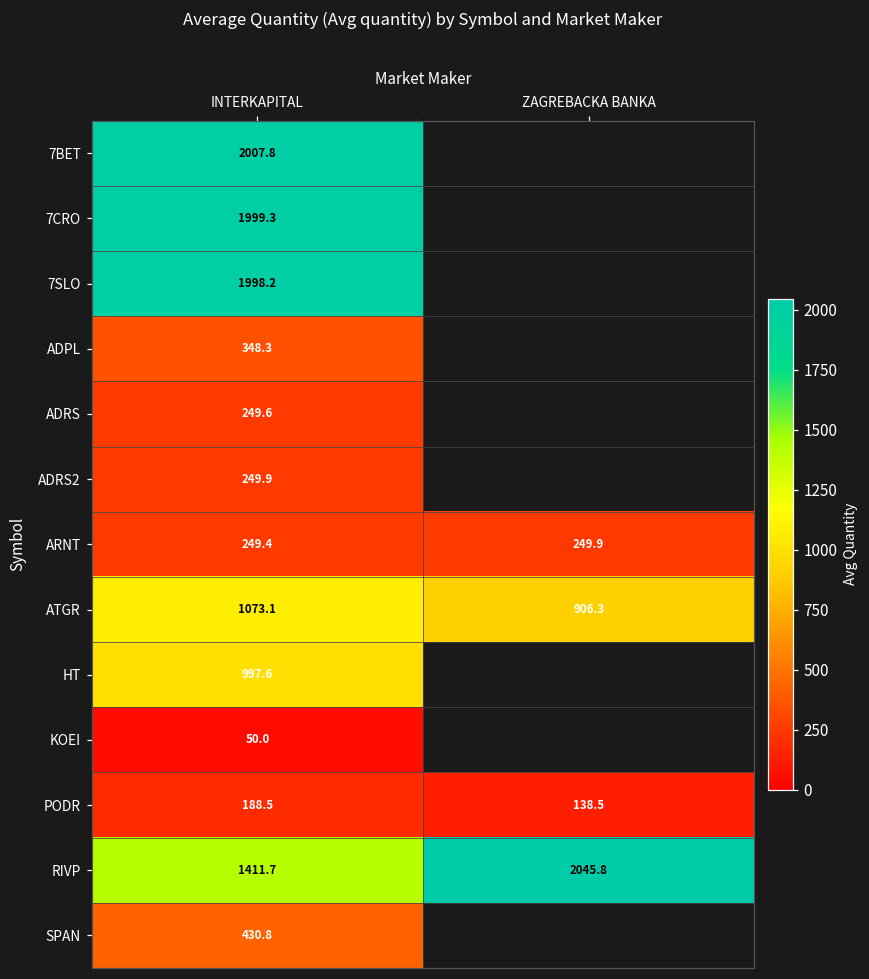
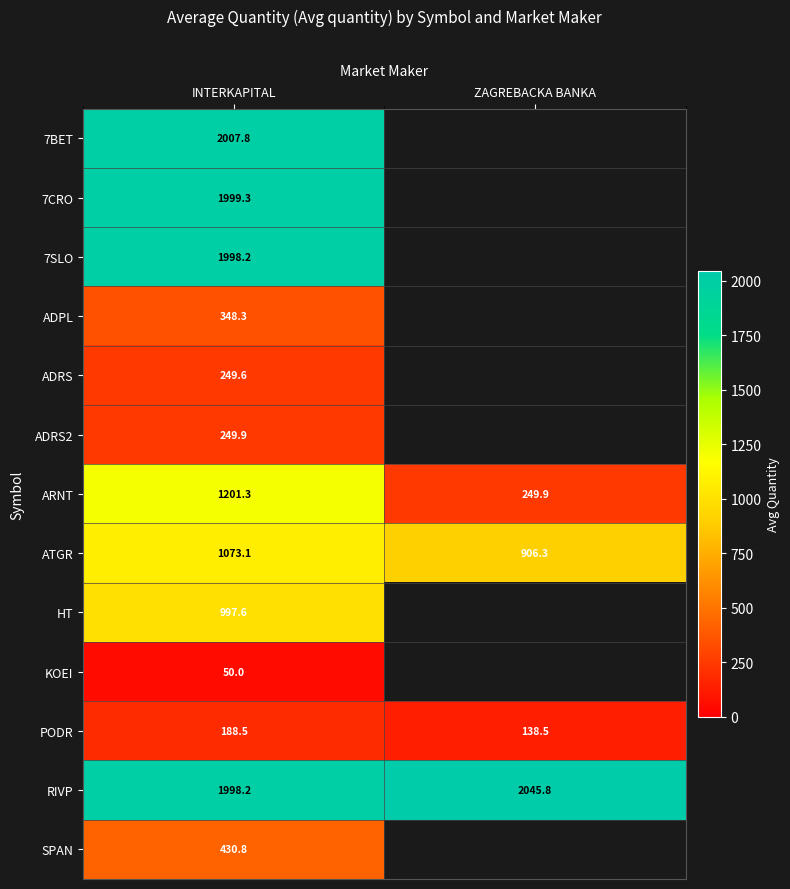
  {
    "7BET": {
      "INTERKAPITAL": 2007.8
    },
    "7CRO": {
      "INTERKAPITAL": 1999.3
    },
    "7SLO": {
      "INTERKAPITAL": 1998.2
    },
    "ADPL": {
      "INTERKAPITAL": 348.3
    },
    "ADRS": {
      "INTERKAPITAL": 249.6
    },
    "ADRS2": {
      "INTERKAPITAL": 249.9
    },
    "ARNT": {
-     "INTERKAPITAL": 249.4,
+     "INTERKAPITAL": 1201.3,
      "ZAGREBACKA BANKA": 249.9
    },
    "ATGR": {
      "INTERKAPITAL": 1073.1,
      "ZAGREBACKA BANKA": 906.3
    },
    "HT": {
      "INTERKAPITAL": 997.6
    },
    "KOEI": {
      "INTERKAPITAL": 50.0
    },
    "PODR": {
      "INTERKAPITAL": 188.5,
      "ZAGREBACKA BANKA": 138.5
    },
    "RIVP": {
-     "INTERKAPITAL": 1411.7,
+     "INTERKAPITAL": 1998.2,
      "ZAGREBACKA BANKA": 2045.8
    },
    "SPAN": {
      "INTERKAPITAL": 430.8
    }
  }
